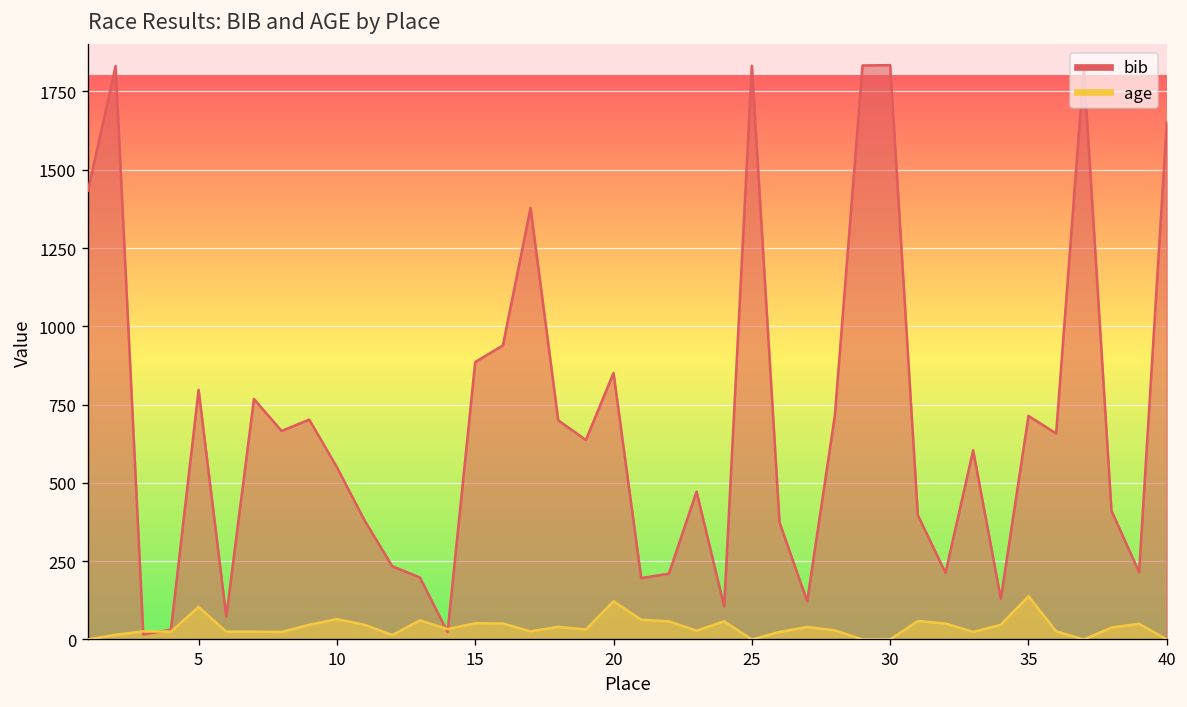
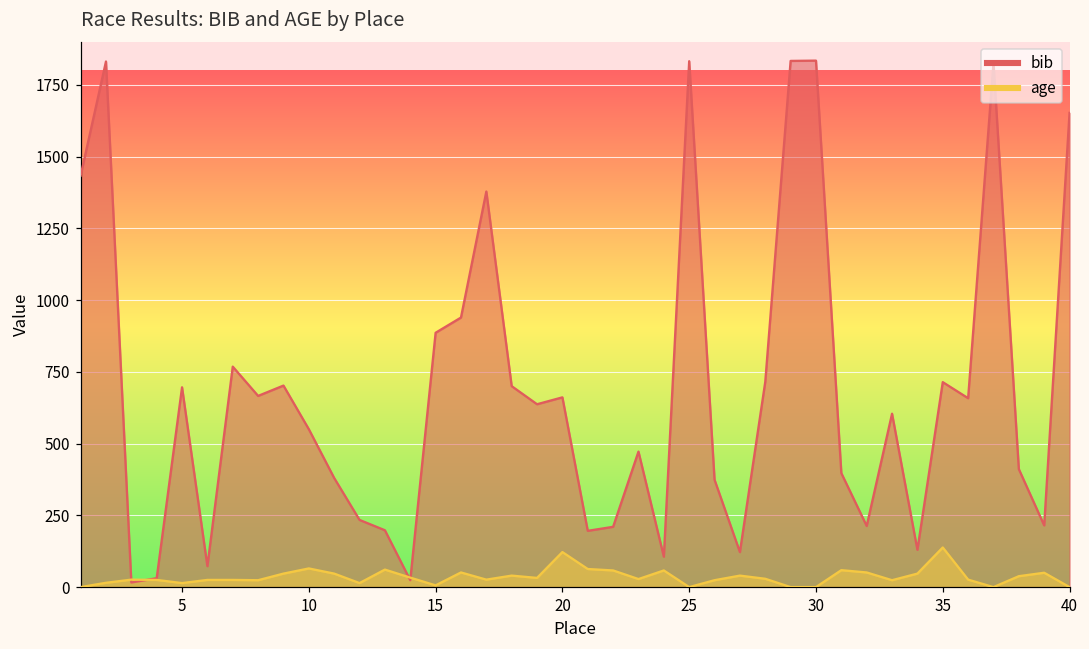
  {
    "bib": {
-     "5": 800,
+     "5": 700,
      "10": 550,
      "15": 890,
-     "20": 850,
+     "20": 660,
      "25": 1830,
      "30": 1830,
      "35": 710,
      "40": 1650
    },
    "age": {
-     "5": 100,
+     "5": 10,
      "10": 70,
-     "15": 50,
+     "15": 10,
      "20": 120,
      "25": 0,
      "30": 0,
      "35": 140,
      "40": 0
    }
  }
